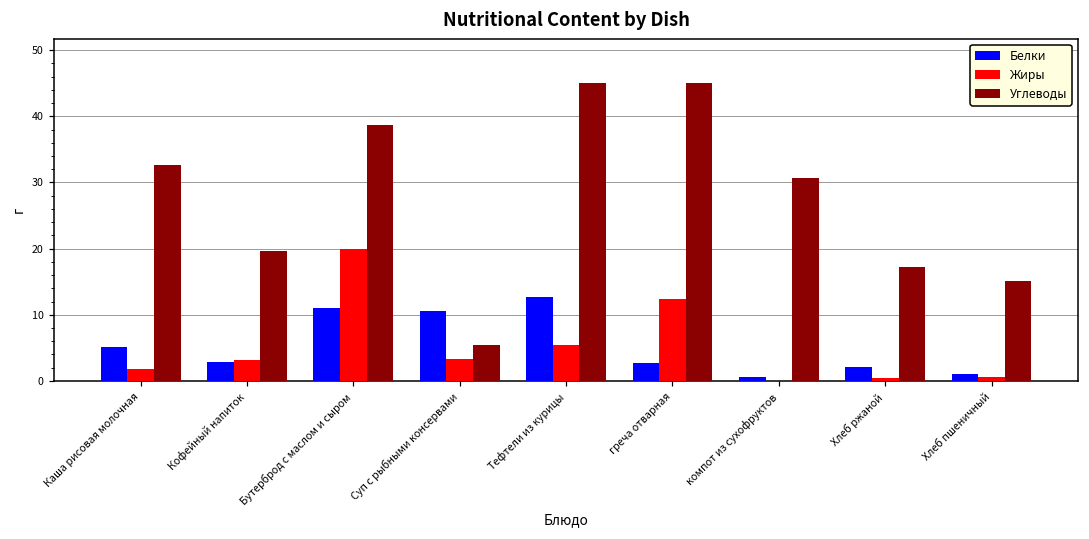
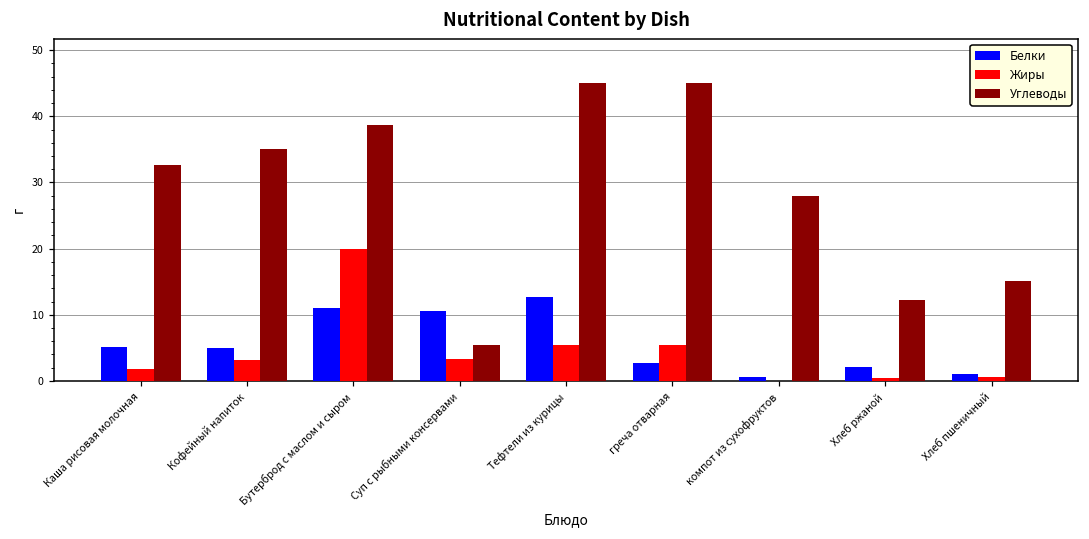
  {
    "Белки": {
      "Каша рисовая молочная": 5,
-     "Кофейный напиток": 3,
+     "Кофейный напиток": 5,
      "Бутерброд с маслом и сыром": 11,
      "Суп с рыбными консервами": 11,
      "Тефтели из курицы": 13,
      "греча отварная": 3,
      "компот из сухофруктов": 1,
      "Хлеб ржаной": 2,
      "Хлеб пшеничный": 1
    },
    "Жиры": {
      "Каша рисовая молочная": 2,
      "Кофейный напиток": 3,
      "Бутерброд с маслом и сыром": 20,
      "Суп с рыбными консервами": 3,
      "Тефтели из курицы": 5,
-     "греча отварная": 12,
+     "греча отварная": 5,
      "компот из сухофруктов": 0,
      "Хлеб пшеничный": 1
    },
    "Углеводы": {
      "Каша рисовая молочная": 33,
-     "Кофейный напиток": 20,
+     "Кофейный напиток": 35,
      "Бутерброд с маслом и сыром": 39,
      "Суп с рыбными консервами": 5,
      "Тефтели из курицы": 45,
      "греча отварная": 45,
-     "компот из сухофруктов": 31,
-     "Хлеб ржаной": 17,
+     "компот из сухофруктов": 28,
+     "Хлеб ржаной": 12,
      "Хлеб пшеничный": 15
    }
  }
